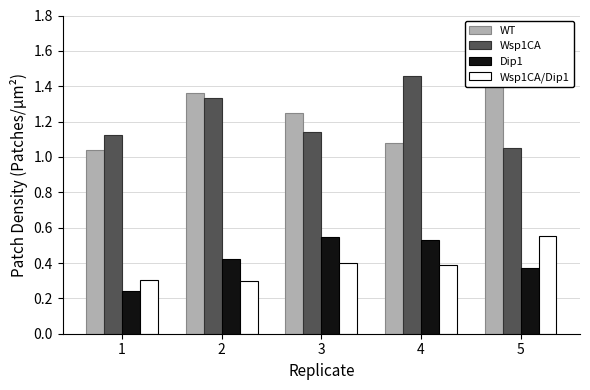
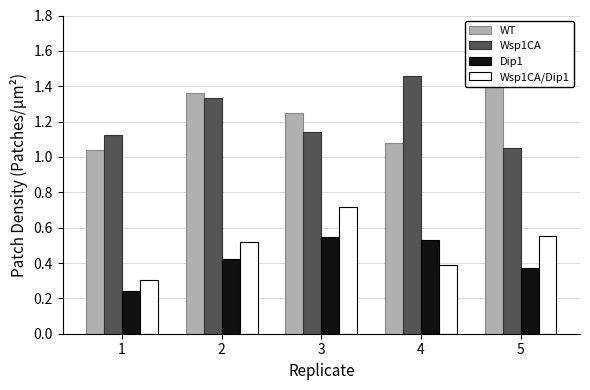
  {
    "WT": {
      "1": 1.04,
      "2": 1.36,
      "3": 1.25,
      "4": 1.08
    },
    "Wsp1CA": {
      "1": 1.12,
      "2": 1.34,
      "3": 1.14,
      "4": 1.46,
      "5": 1.05
    },
    "Dip1": {
      "1": 0.24,
      "2": 0.42,
      "3": 0.55,
      "4": 0.53,
      "5": 0.37
    },
    "Wsp1CA/Dip1": {
      "1": 0.31,
-     "2": 0.30,
-     "3": 0.40,
+     "2": 0.52,
+     "3": 0.72,
      "4": 0.39,
      "5": 0.56
    }
  }
